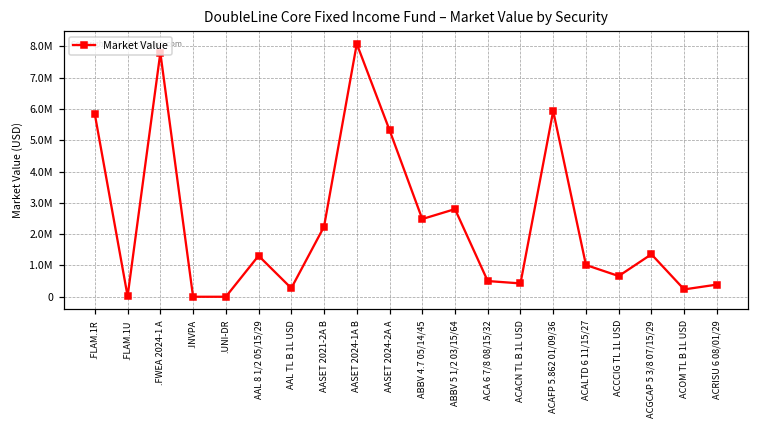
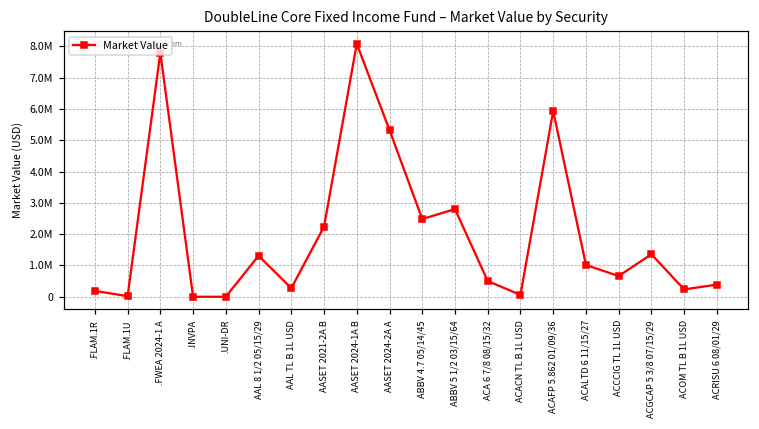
  {
-   ".FLAM.1R": 5800000,
+   ".FLAM.1R": 200000,
    ".FLAM.1U": 0,
    ".INVPA": 0,
    ".UNI-DR": 0,
    "AAL 8 1/2 05/15/29": 1300000,
    "AAL TL B 1L USD": 300000,
    "AASET 2021-2A B": 2200000,
    "AASET 2024-1A B": 8100000,
    "AASET 2024-2A A": 5300000,
    "ABBV 4.7 05/14/45": 2500000,
    "ABBV 5 1/2 03/15/64": 2800000,
    "ACA 6 7/8 08/15/32": 500000,
-   "ACACN TL B 1L USD": 400000,
+   "ACACN TL B 1L USD": 100000,
    "ACAFP 5.862 01/09/36": 5900000,
    "ACALTD 6 11/15/27": 1000000,
    "ACCCIG TL 1L USD": 700000,
    "ACGCAP 5 3/8 07/15/29": 1400000,
    "ACOM TL B 1L USD": 200000,
    "ACRISU 6 08/01/29": 400000
  }
